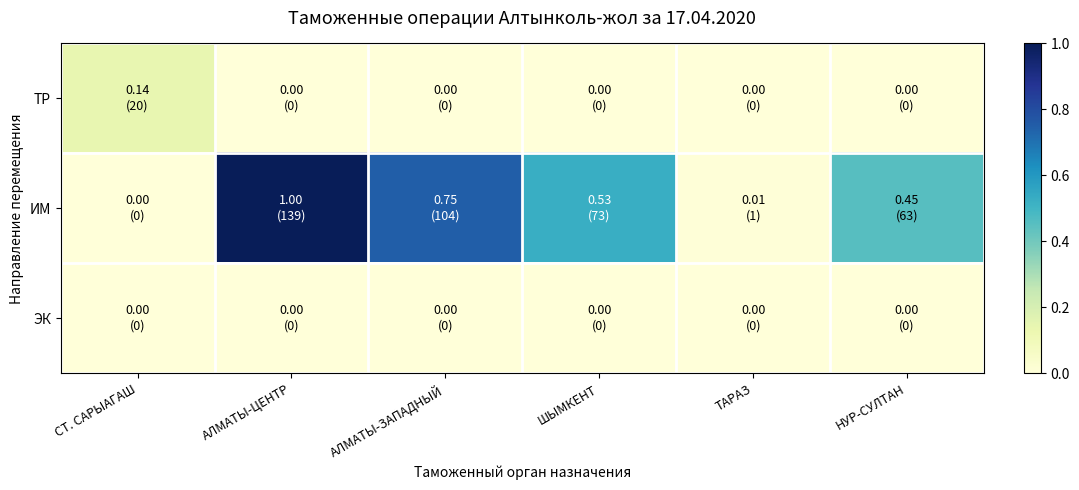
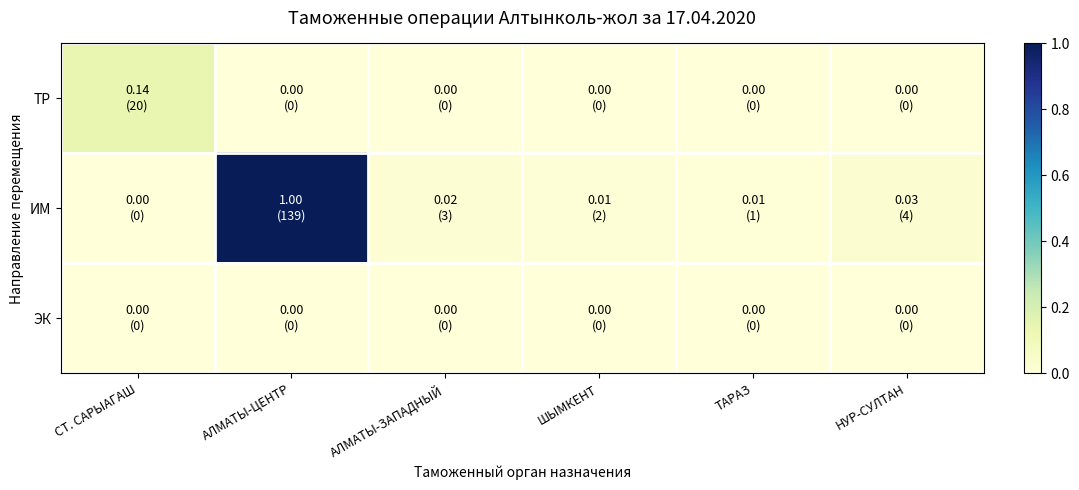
  {
    "ИМ": {
-     "АЛМАТЫ-ЗАПАДНЫЙ": "0.75 (104)",
-     "ШЫМКЕНТ": "0.53 (73)",
-     "НУР-СУЛТАН": "0.45 (63)"
+     "АЛМАТЫ-ЗАПАДНЫЙ": "0.02 (3)",
+     "ШЫМКЕНТ": "0.01 (2)",
+     "НУР-СУЛТАН": "0.03 (4)"
    }
  }
